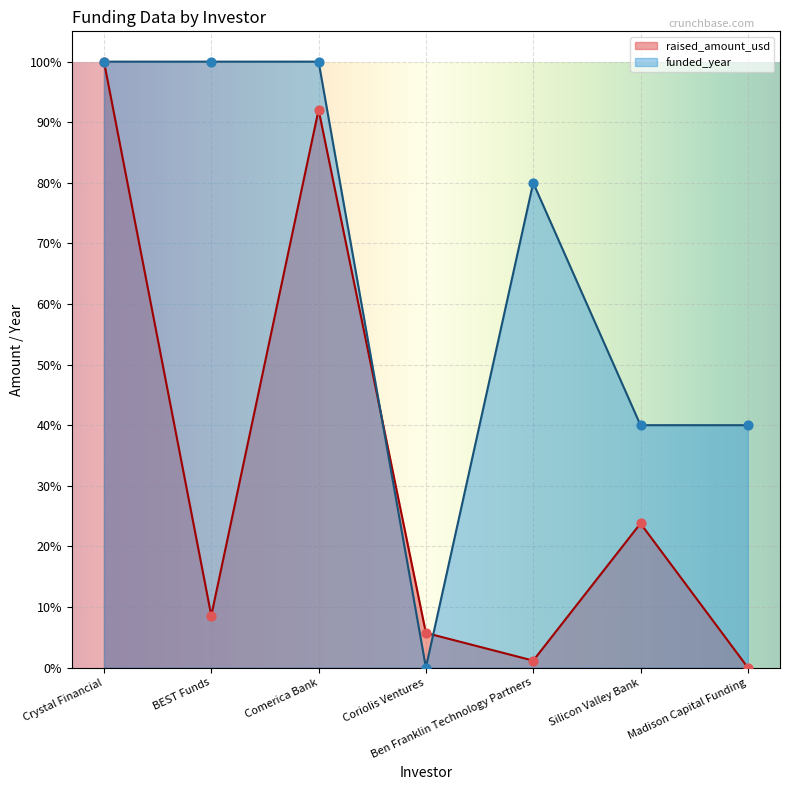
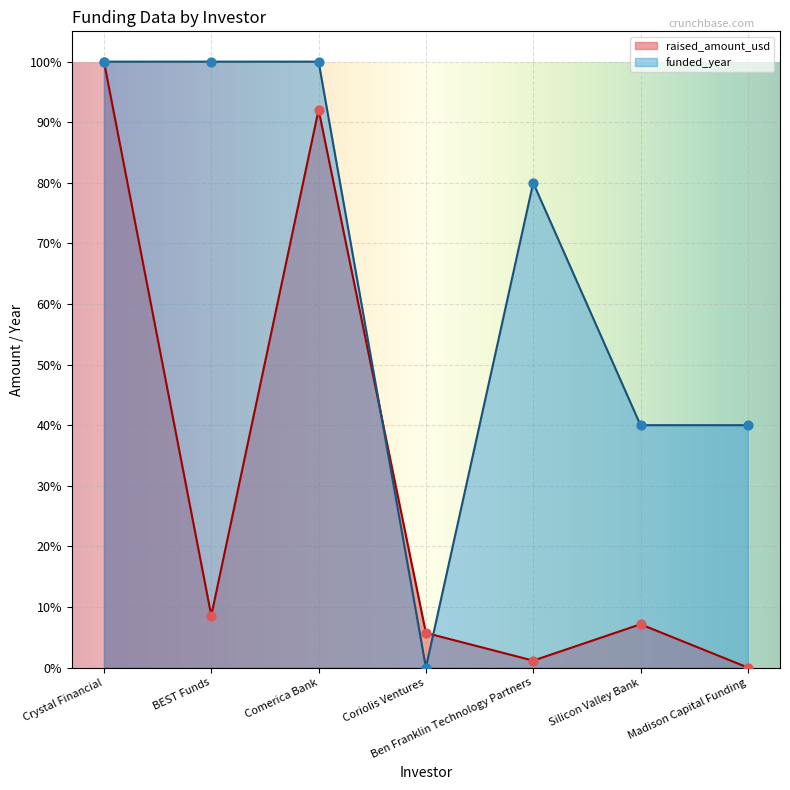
  {
    "raised_amount_usd": {
      "BEST Funds": "9%",
      "Comerica Bank": "92%",
      "Coriolis Ventures": "6%",
      "Ben Franklin Technology Partners": "1%",
-     "Silicon Valley Bank": "24%",
+     "Silicon Valley Bank": "7%",
      "Madison Capital Funding": "0%"
    },
    "funded_year": {
      "BEST Funds": "100%",
      "Comerica Bank": "100%",
      "Coriolis Ventures": "0%",
      "Ben Franklin Technology Partners": "80%",
      "Silicon Valley Bank": "40%",
      "Madison Capital Funding": "40%"
    }
  }
